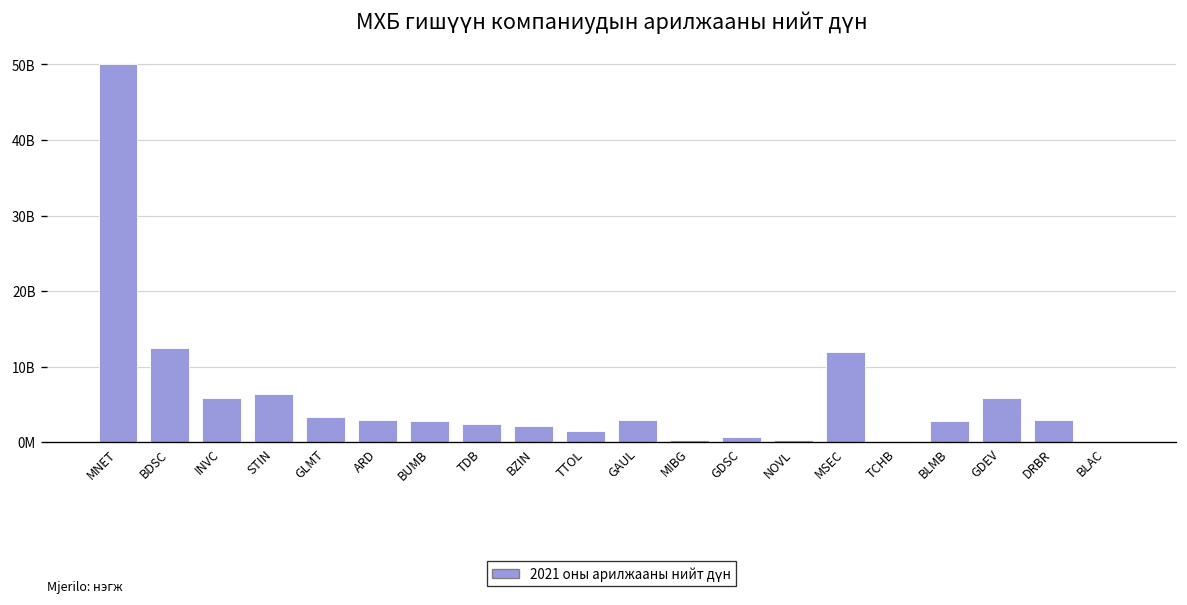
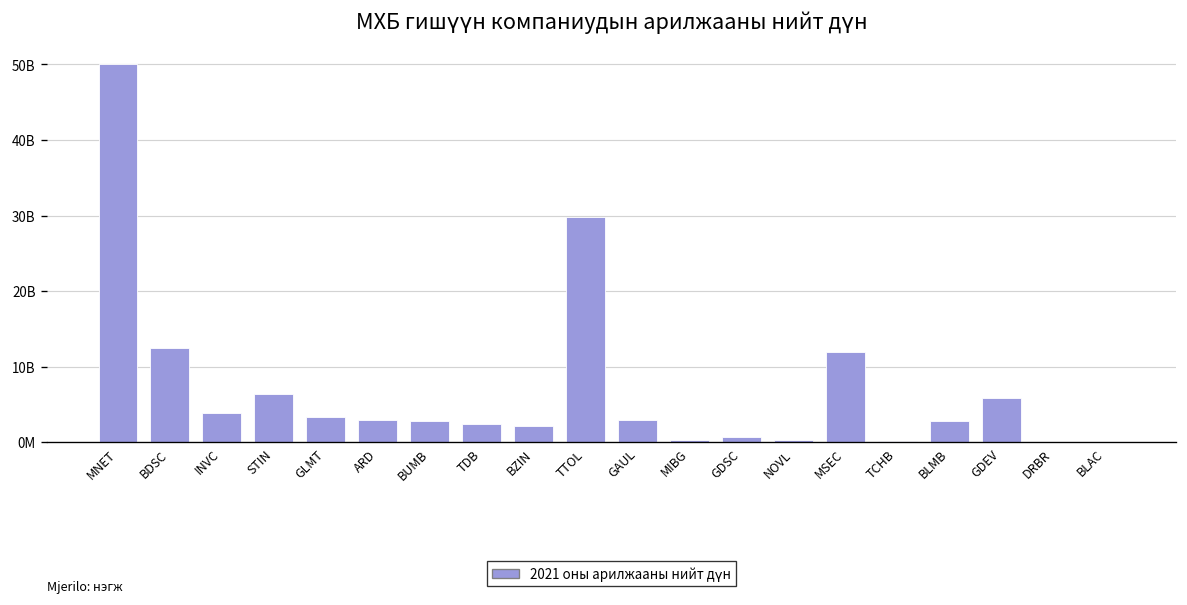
  {
    "MNET": 50000000000,
    "BDSC": 12000000000,
-   "INVC": 6000000000,
+   "INVC": 4000000000,
    "STIN": 6000000000,
    "GLMT": 3000000000,
    "ARD": 3000000000,
    "BUMB": 3000000000,
    "TDB": 2000000000,
    "BZIN": 2000000000,
-   "TTOL": 2000000000,
+   "TTOL": 30000000000,
    "GAUL": 3000000000,
    "GDSC": 1000000000,
    "MSEC": 12000000000,
    "BLMB": 3000000000,
    "GDEV": 6000000000,
-   "DRBR": 3000000000
+   "DRBR": 0
  }
